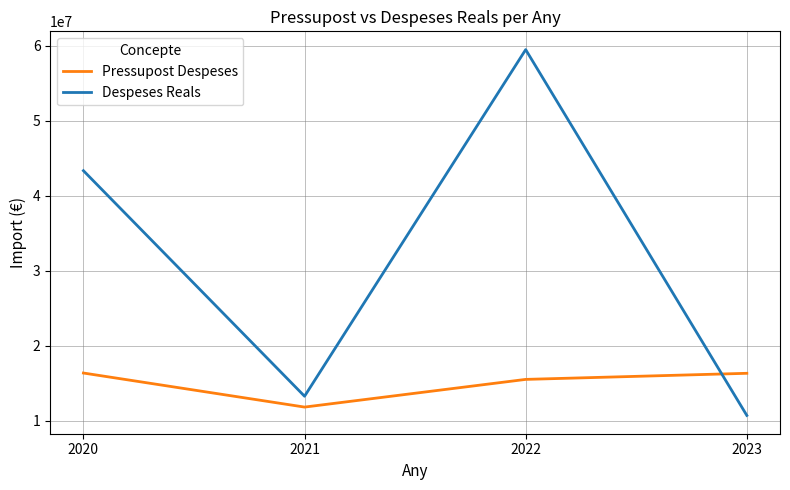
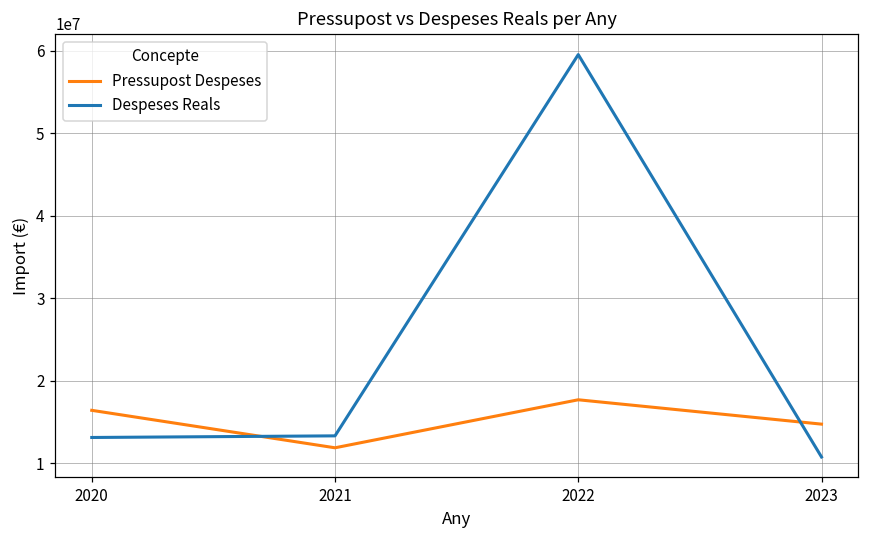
  {
    "Pressupost Despeses": {
      "2020": 16000000,
      "2021": 12000000,
-     "2022": 16000000,
-     "2023": 16000000
+     "2022": 18000000,
+     "2023": 15000000
    },
    "Despeses Reals": {
-     "2020": 43000000,
+     "2020": 13000000,
      "2021": 13000000,
      "2022": 60000000,
      "2023": 11000000
    }
  }
